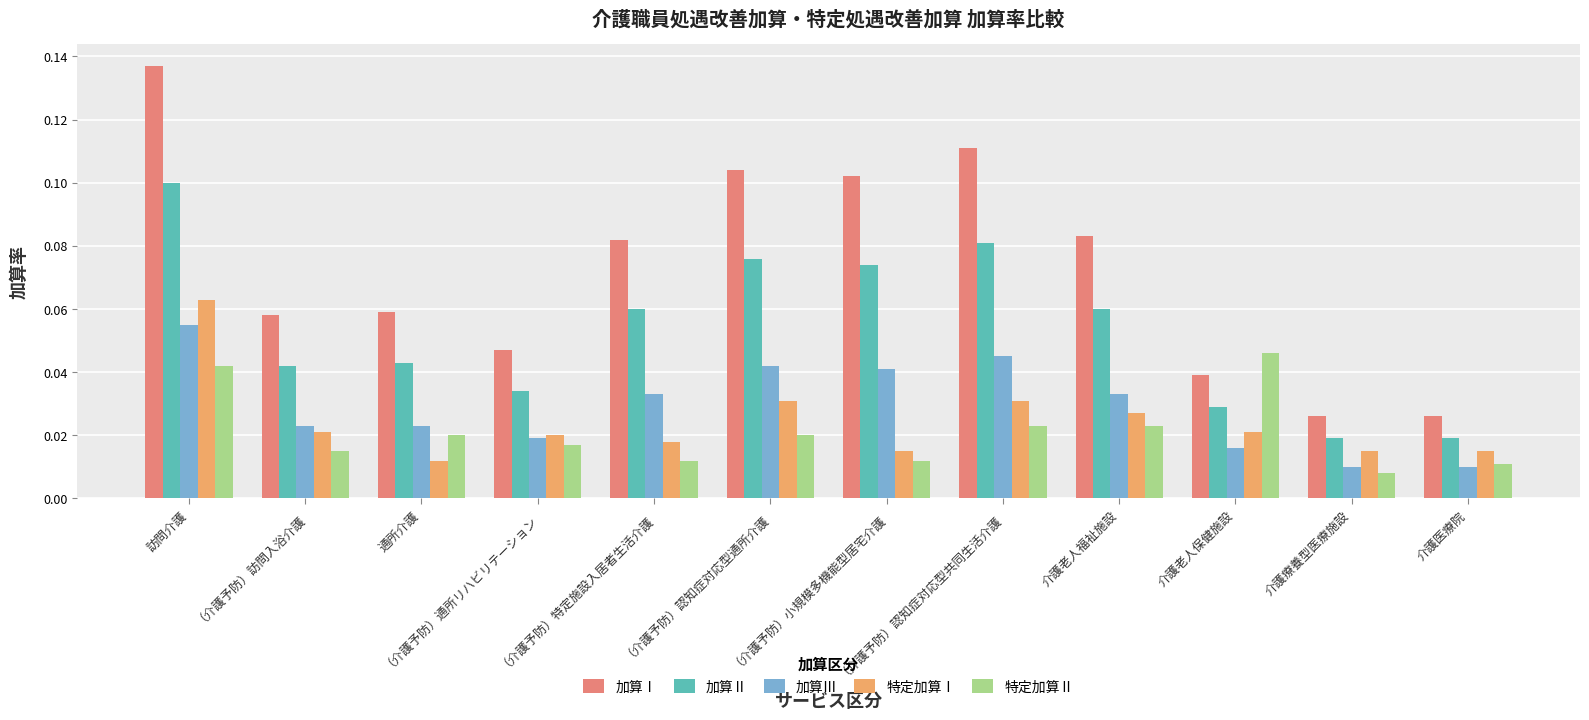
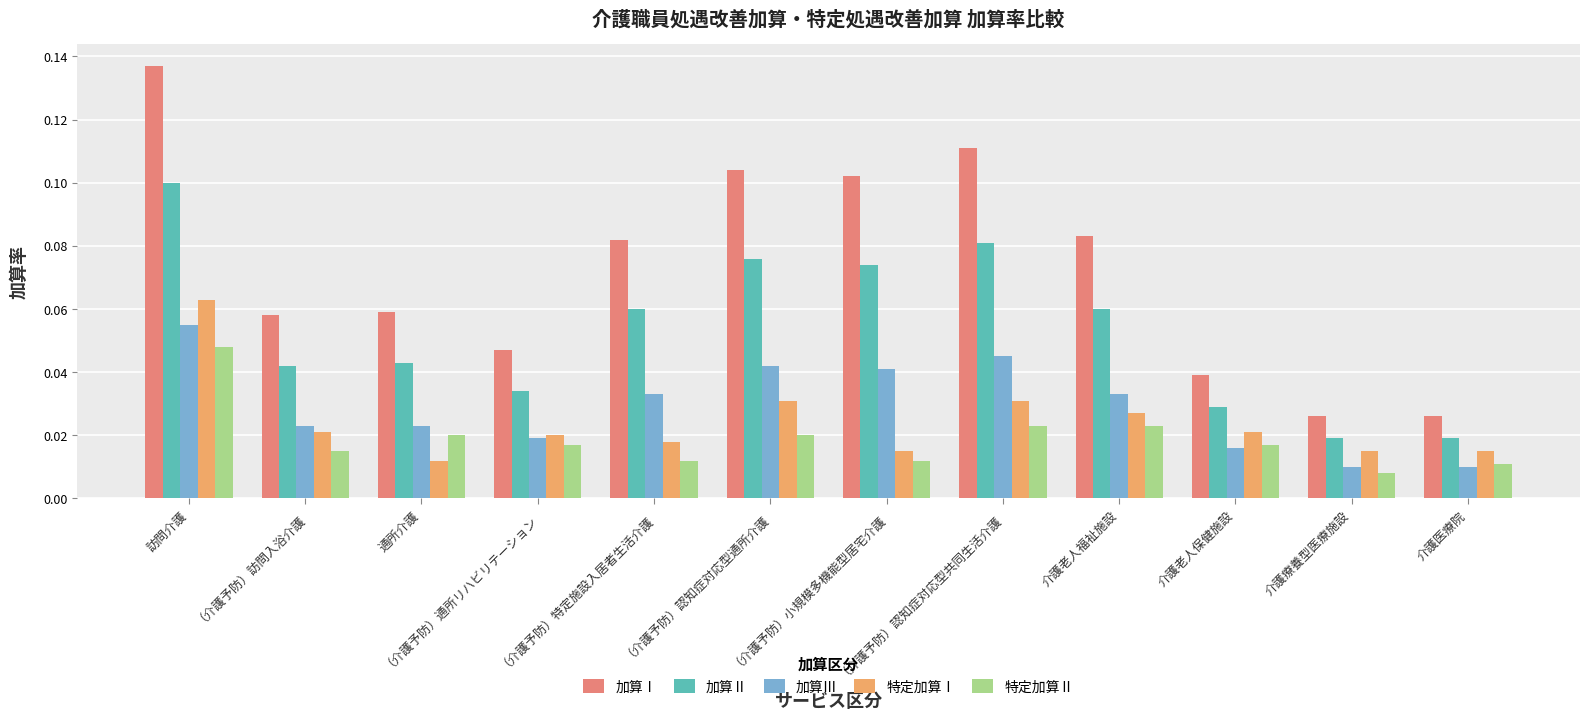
  {
    "特定加算Ⅱ": {
-     "訪問介護": 0.042,
+     "訪問介護": 0.048,
      "（介護予防）訪問入浴介護": 0.015,
      "通所介護": 0.020,
      "（介護予防）通所リハビリテーション": 0.017,
      "（介護予防）特定施設入居者生活介護": 0.012,
      "（介護予防）認知症対応型通所介護": 0.020,
      "（介護予防）小規模多機能型居宅介護": 0.012,
      "（介護予防）認知症対応型共同生活介護": 0.023,
      "介護老人福祉施設": 0.023,
-     "介護老人保健施設": 0.046,
+     "介護老人保健施設": 0.017,
      "介護療養型医療施設": 0.008,
      "介護医療院": 0.011
    }
  }
